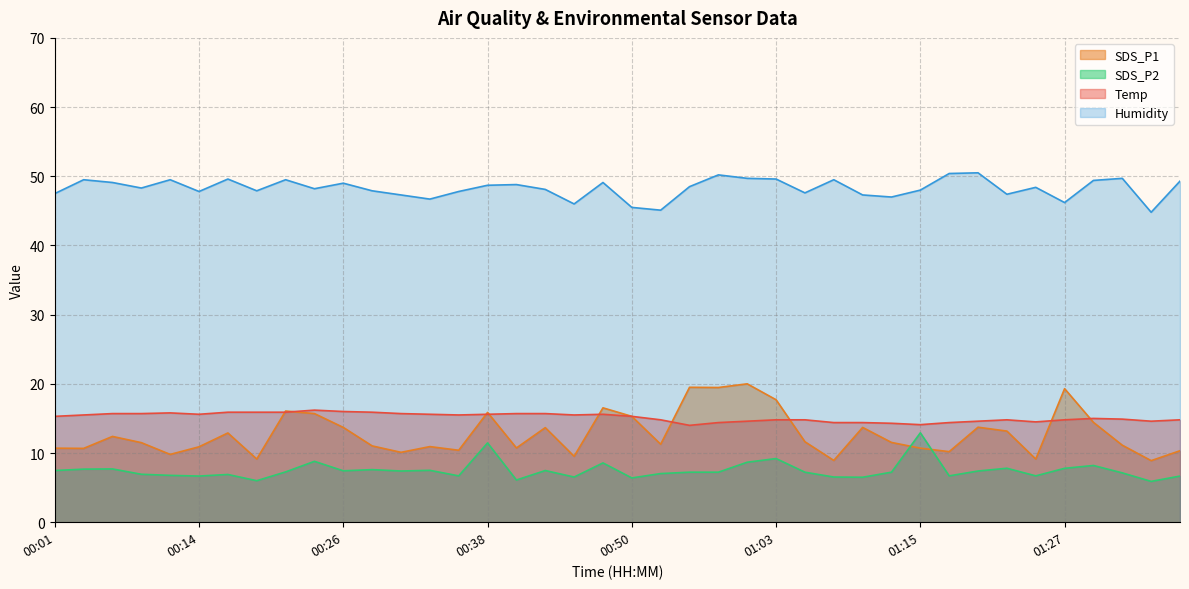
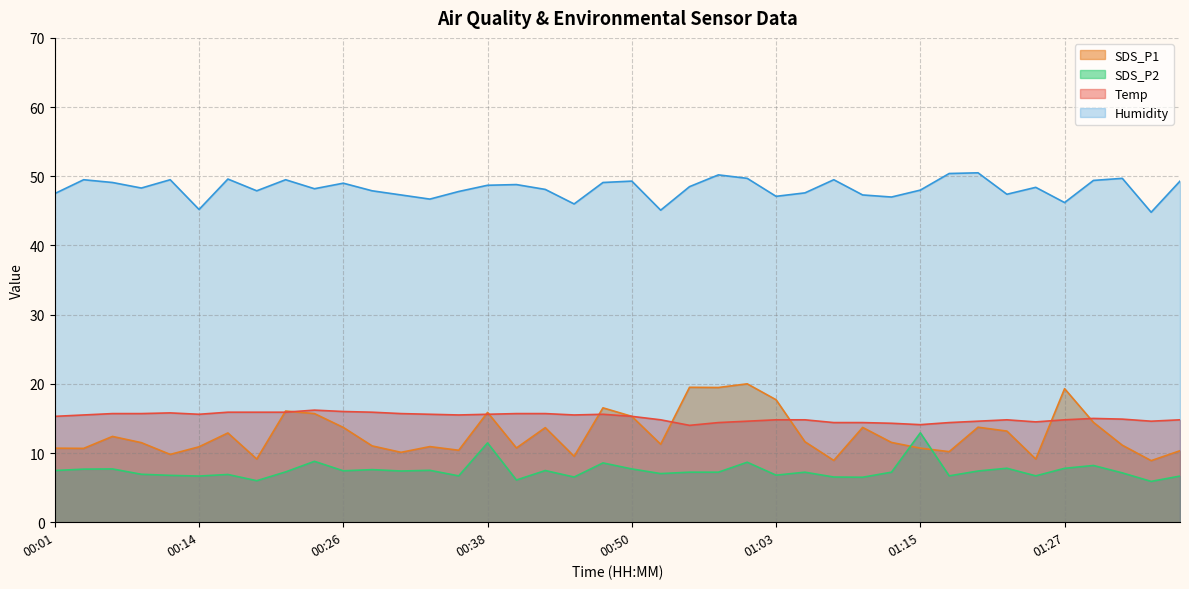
  {
    "SDS_P2": {
      "00:01": 7,
      "00:14": 7,
      "00:26": 7,
      "00:38": 11,
-     "00:50": 6,
-     "01:03": 9,
+     "00:50": 8,
+     "01:03": 7,
      "01:15": 13,
      "01:27": 8
    },
    "Humidity": {
      "00:01": 48,
-     "00:14": 48,
+     "00:14": 45,
      "00:26": 49,
      "00:38": 49,
-     "00:50": 46,
-     "01:03": 50,
+     "00:50": 49,
+     "01:03": 47,
      "01:15": 48,
      "01:27": 46
    }
  }
